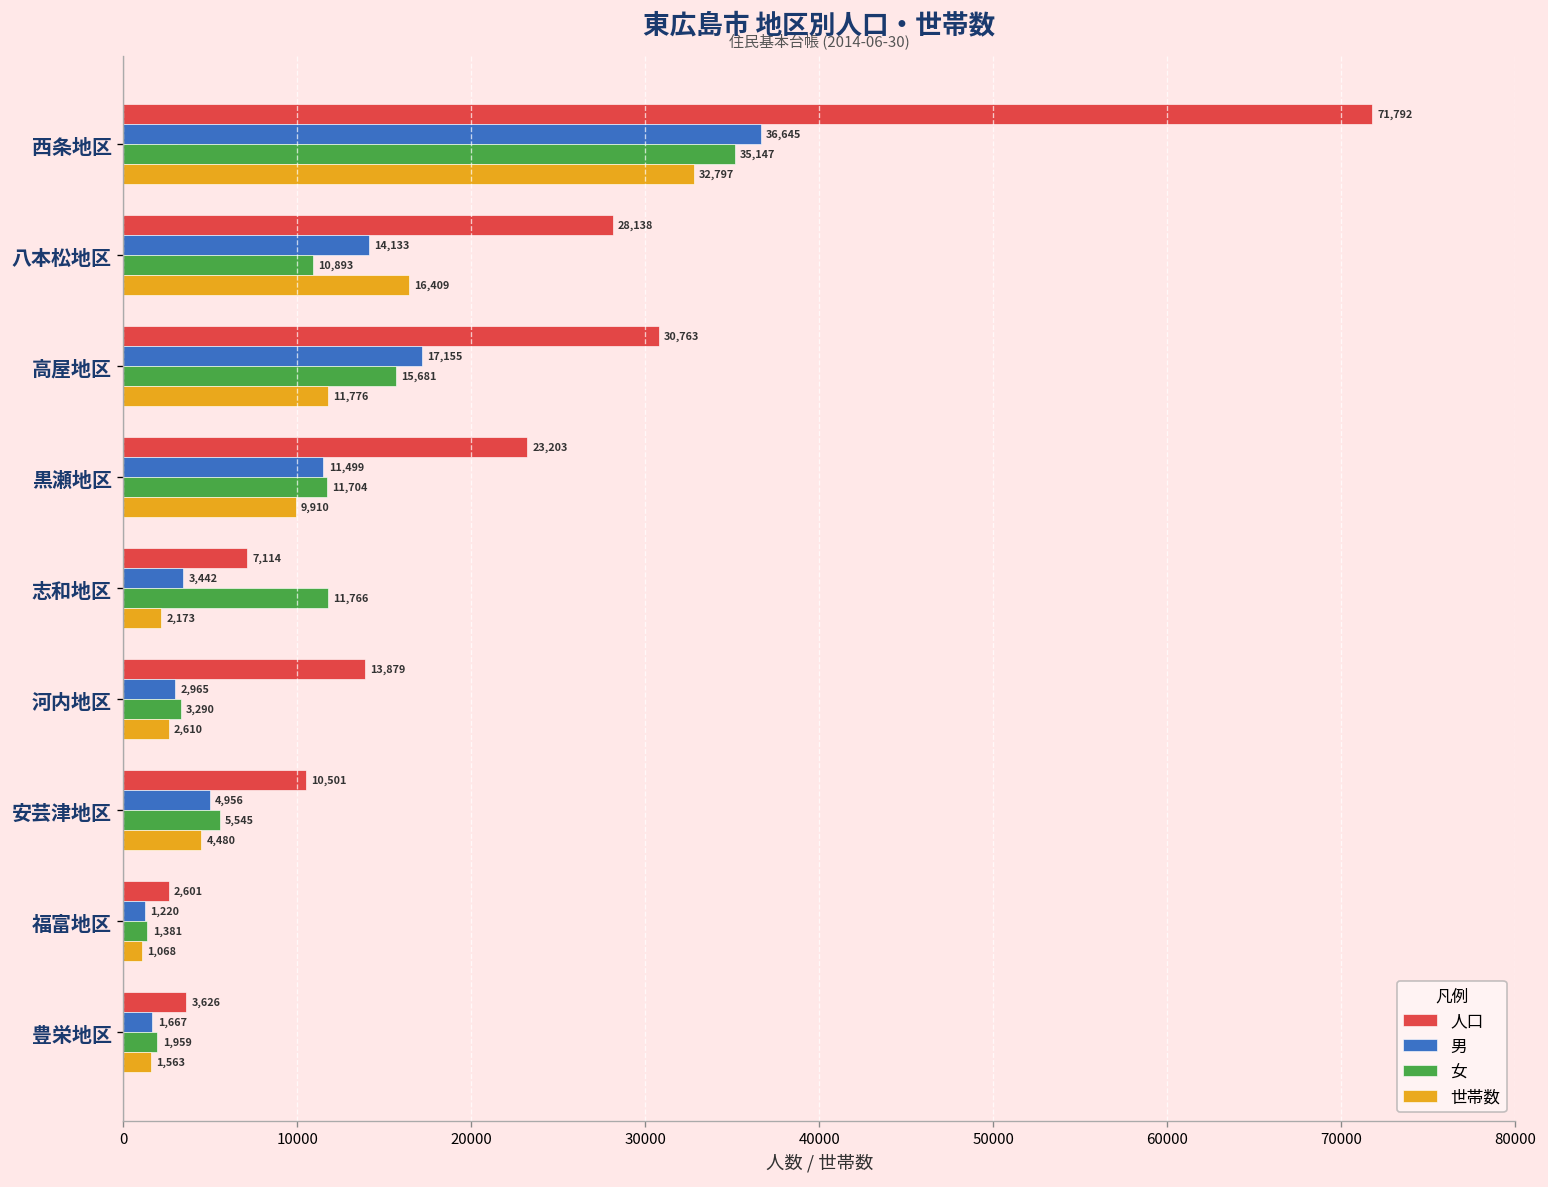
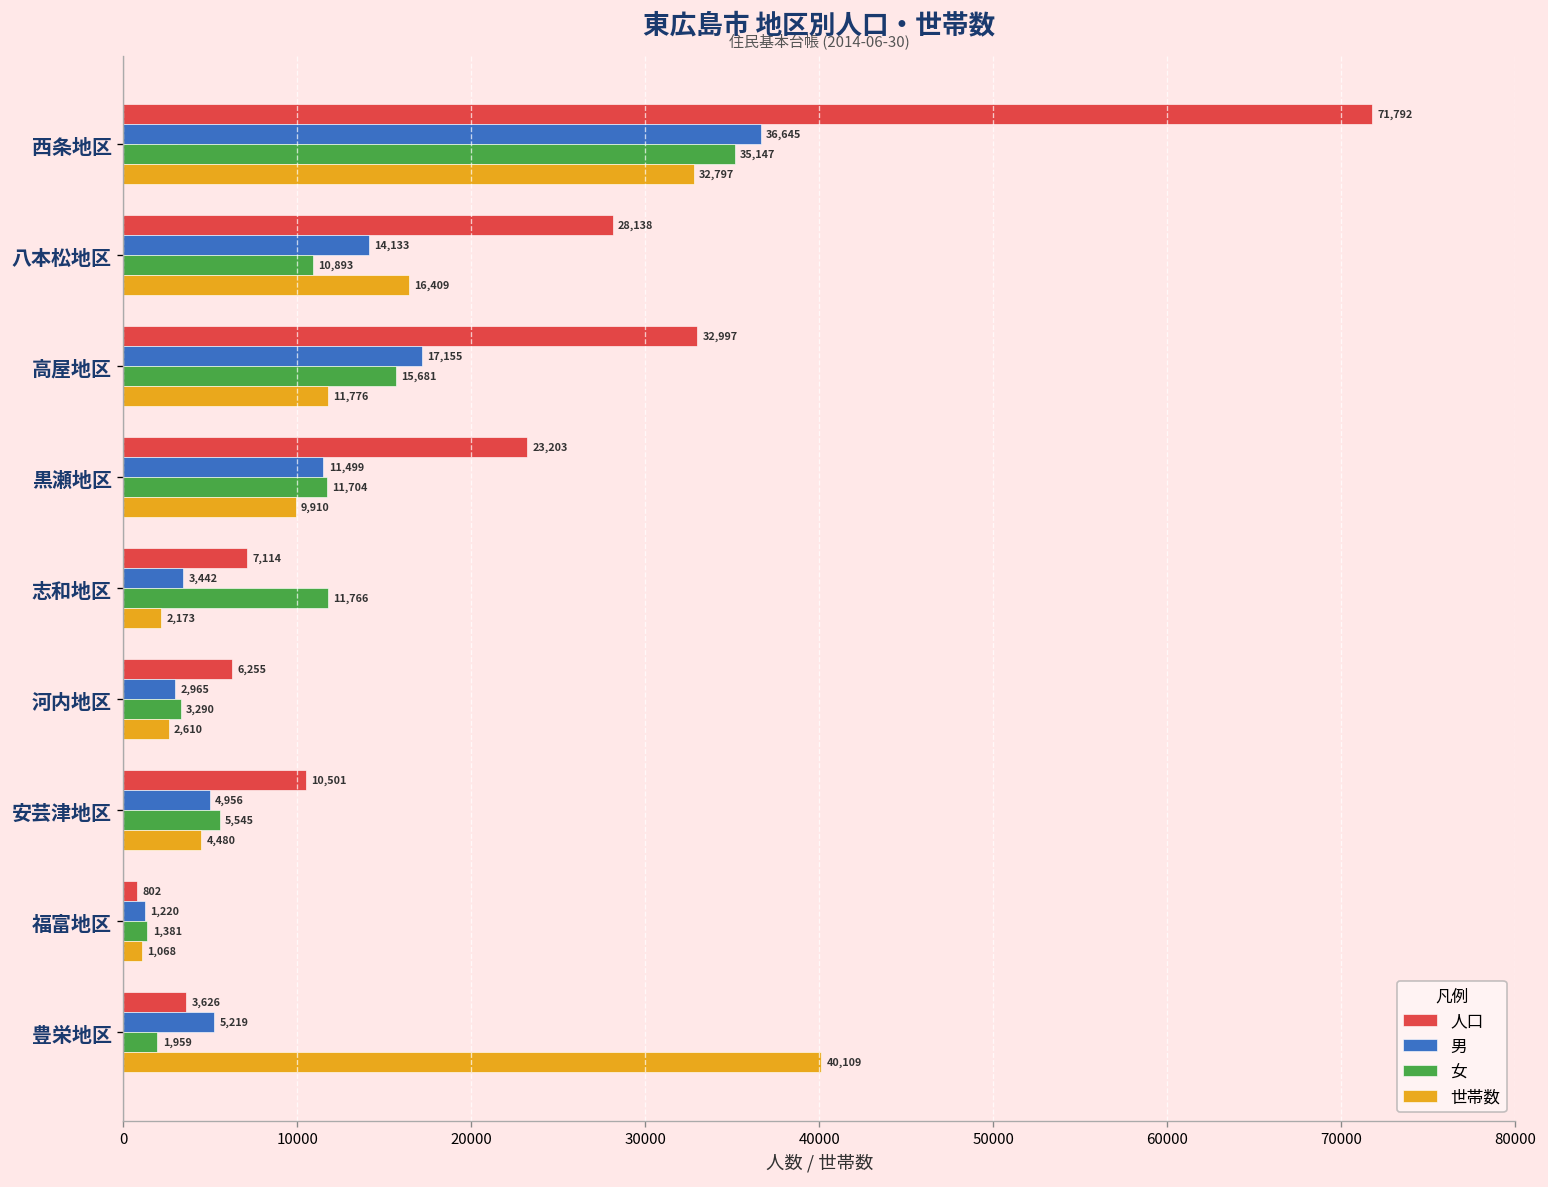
  {
    "人口": {
      "西条地区": "71,792",
      "八本松地区": "28,138",
-     "高屋地区": "30,763",
+     "高屋地区": "32,997",
      "黒瀬地区": "23,203",
      "志和地区": "7,114",
-     "河内地区": "13,879",
+     "河内地区": "6,255",
      "安芸津地区": "10,501",
-     "福富地区": "2,601",
+     "福富地区": "802",
      "豊栄地区": "3,626"
    },
    "男": {
      "西条地区": "36,645",
      "八本松地区": "14,133",
      "高屋地区": "17,155",
      "黒瀬地区": "11,499",
      "志和地区": "3,442",
      "河内地区": "2,965",
      "安芸津地区": "4,956",
      "福富地区": "1,220",
-     "豊栄地区": "1,667"
+     "豊栄地区": "5,219"
    },
    "女": {
      "西条地区": "35,147",
      "八本松地区": "10,893",
      "高屋地区": "15,681",
      "黒瀬地区": "11,704",
      "志和地区": "11,766",
      "河内地区": "3,290",
      "安芸津地区": "5,545",
      "福富地区": "1,381",
      "豊栄地区": "1,959"
    },
    "世帯数": {
      "西条地区": "32,797",
      "八本松地区": "16,409",
      "高屋地区": "11,776",
      "黒瀬地区": "9,910",
      "志和地区": "2,173",
      "河内地区": "2,610",
      "安芸津地区": "4,480",
      "福富地区": "1,068",
-     "豊栄地区": "1,563"
+     "豊栄地区": "40,109"
    }
  }
